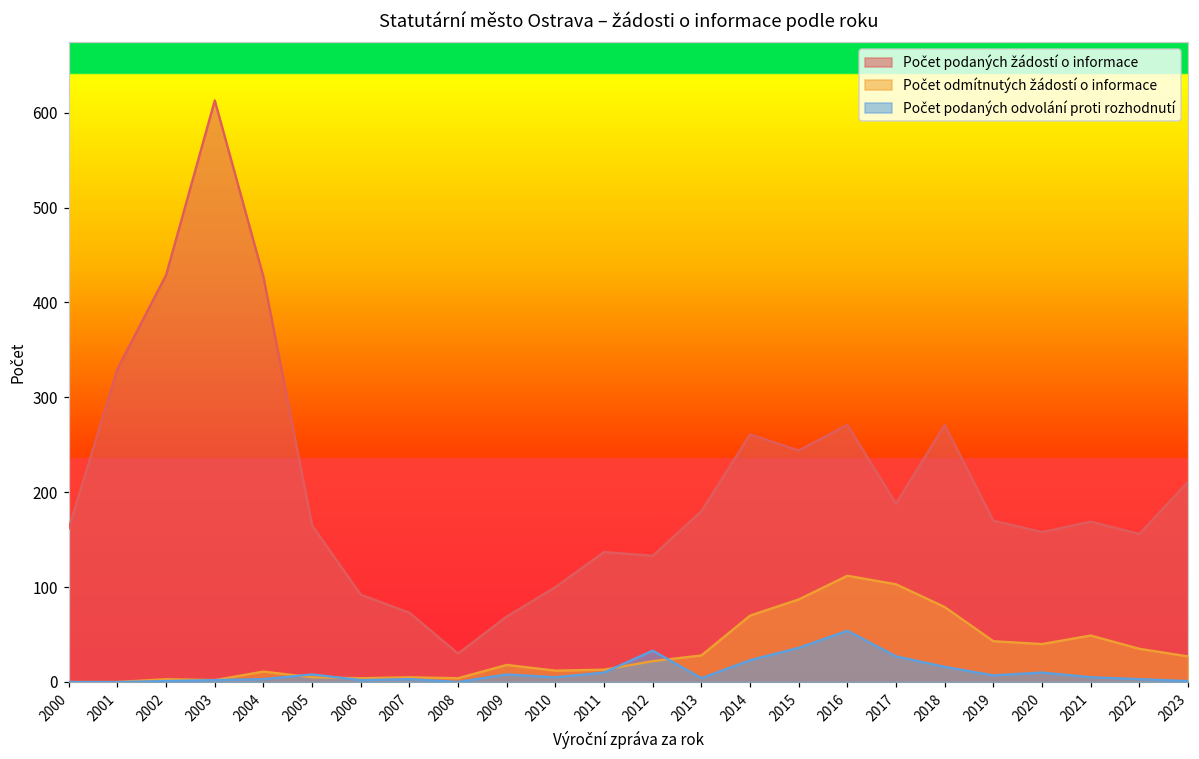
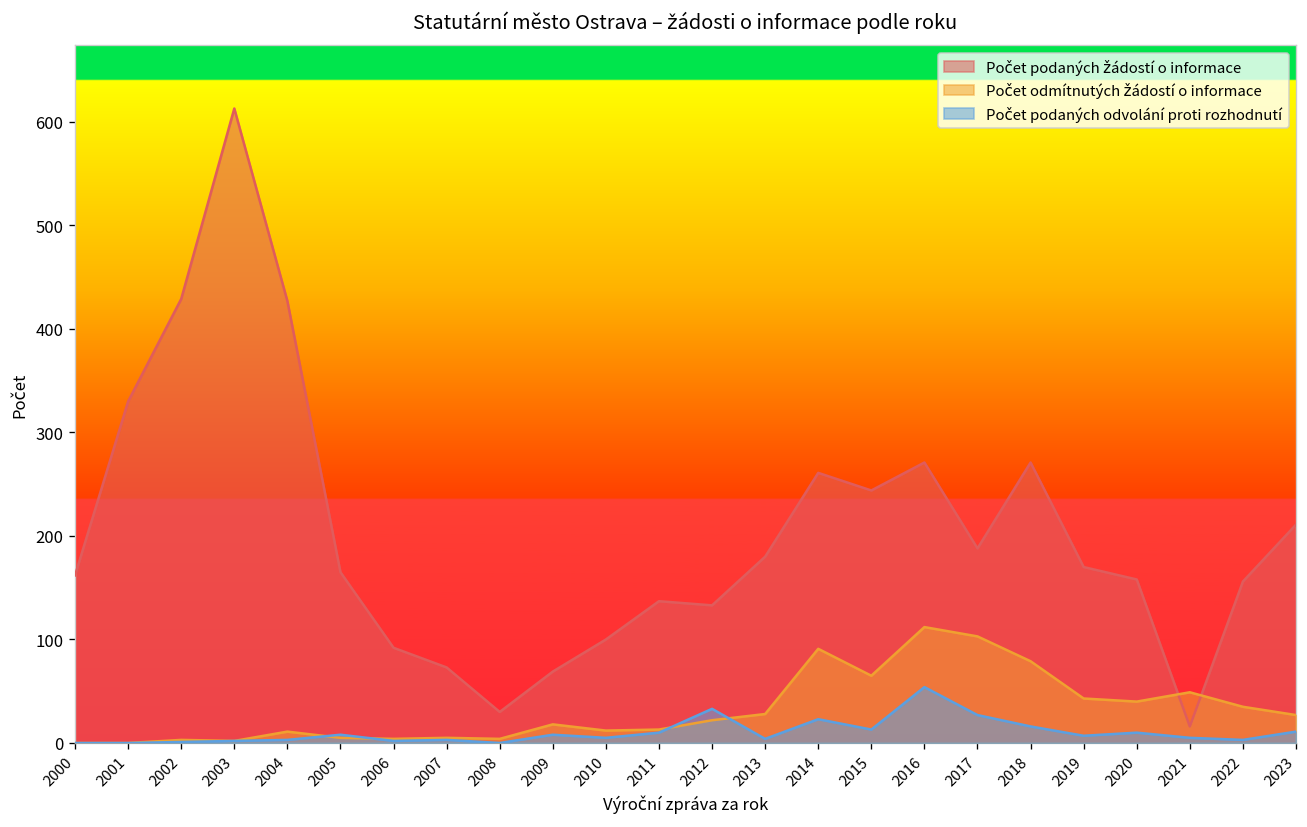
  {
    "Počet podaných žádostí o informace": {
      "2000": 160,
      "2001": 330,
      "2002": 430,
      "2003": 610,
      "2004": 430,
      "2005": 170,
      "2006": 90,
      "2007": 70,
      "2008": 30,
      "2009": 70,
      "2010": 100,
      "2011": 140,
      "2012": 130,
      "2013": 180,
      "2014": 260,
      "2015": 240,
      "2016": 270,
      "2017": 190,
      "2018": 270,
      "2019": 170,
      "2020": 160,
-     "2021": 170,
+     "2021": 20,
      "2022": 160,
      "2023": 210
    },
    "Počet odmítnutých žádostí o informace": {
      "2004": 10,
      "2005": 10,
      "2008": 0,
      "2009": 20,
      "2010": 10,
      "2011": 10,
      "2012": 20,
      "2013": 30,
-     "2014": 70,
-     "2015": 90,
+     "2014": 90,
+     "2015": 70,
      "2016": 110,
      "2017": 100,
      "2018": 80,
      "2019": 40,
      "2020": 40,
      "2021": 50,
      "2022": 40,
      "2023": 30
    },
    "Počet podaných odvolání proti rozhodnutí": {
      "2004": 0,
      "2005": 10,
      "2008": 0,
      "2009": 10,
      "2010": 10,
      "2011": 10,
      "2012": 30,
      "2013": 0,
      "2014": 20,
-     "2015": 40,
+     "2015": 10,
      "2016": 50,
      "2017": 30,
      "2018": 20,
      "2019": 10,
      "2020": 10,
      "2021": 10,
      "2022": 0,
-     "2023": 0
+     "2023": 10
    }
  }
